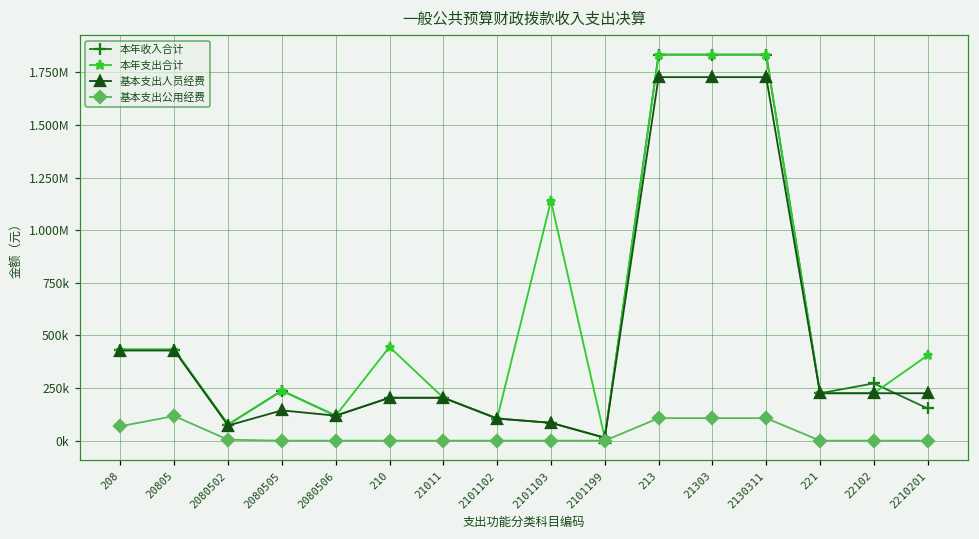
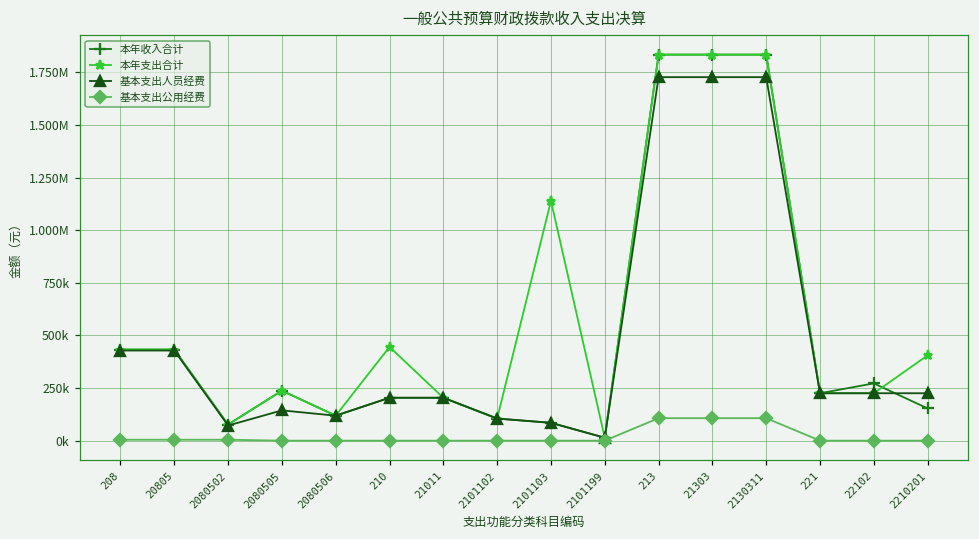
  {
    "本年支出合计": {
      "210": 450000,
      "2101103": 1140000,
      "2210201": 410000
    },
    "基本支出公用经费": {
-     "208": 70000,
-     "20805": 120000,
+     "208": 0,
+     "20805": 0,
      "2080502": 0,
      "2080505": 0,
      "2080506": 0,
      "210": 0,
      "21011": 0,
      "2101102": 0,
      "2101103": 0,
      "2101199": 0,
      "213": 110000,
      "21303": 110000,
      "2130311": 110000,
      "221": 0,
      "22102": 0,
      "2210201": 0
    }
  }
